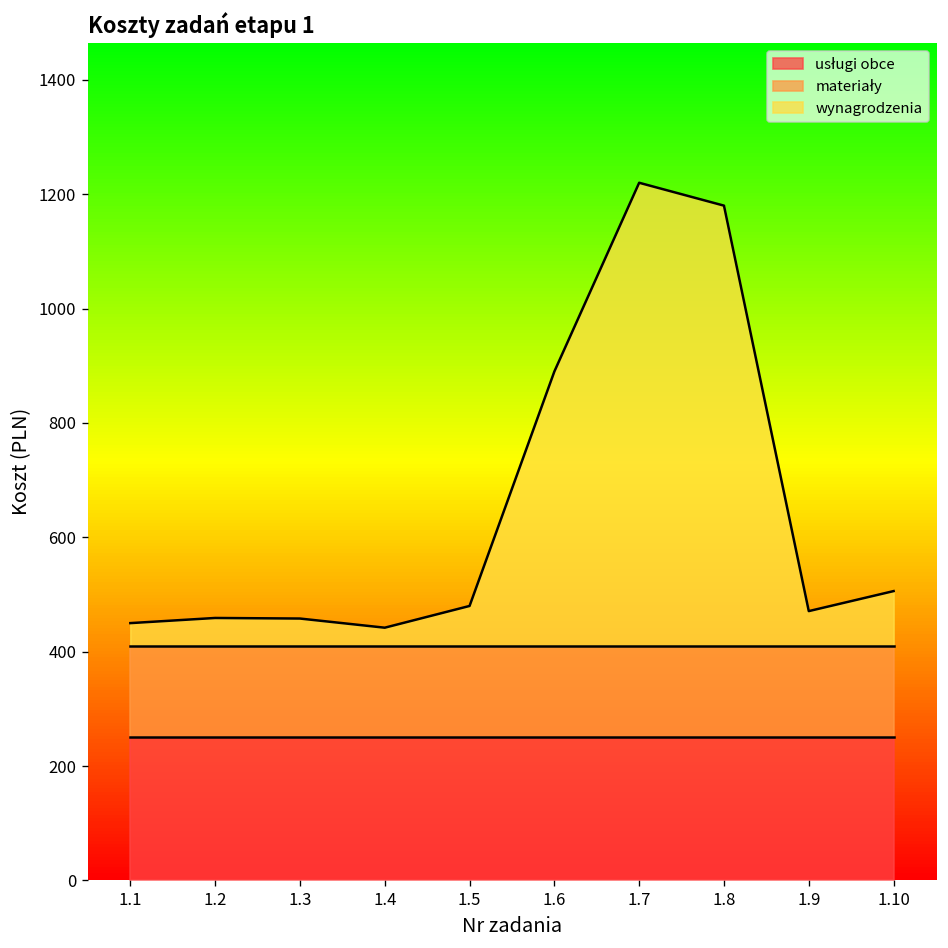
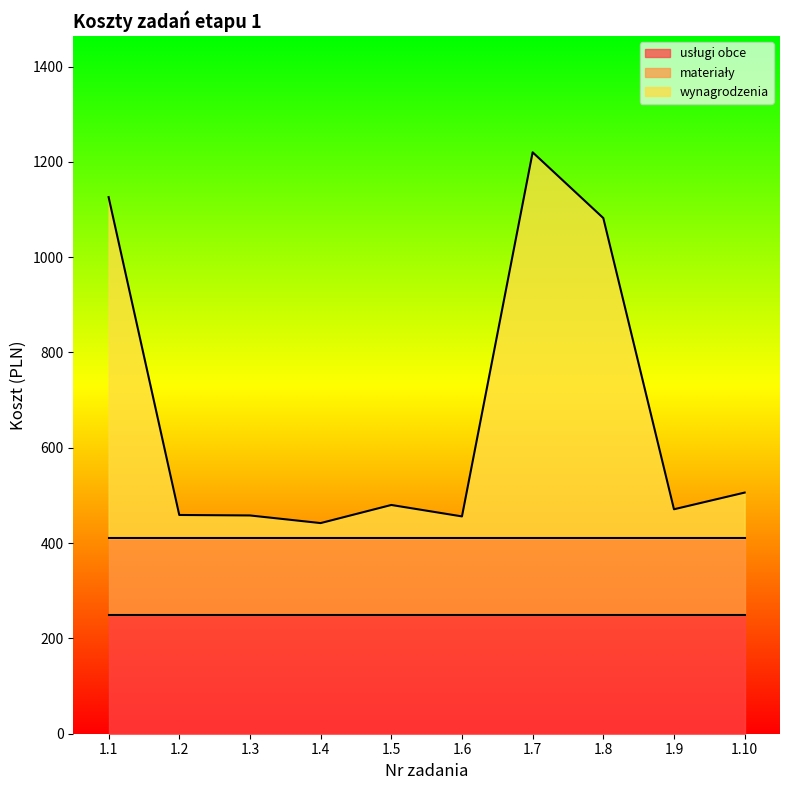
  {
    "usługi obce": {
      "1.1": 250,
      "1.2": 250,
      "1.3": 250,
      "1.4": 250,
      "1.5": 250,
      "1.6": 250,
      "1.7": 250,
      "1.8": 250,
      "1.9": 250,
      "1.10": 250
    },
    "materiały": {
      "1.1": 410,
      "1.2": 410,
      "1.3": 410,
      "1.4": 410,
      "1.5": 410,
      "1.6": 410,
      "1.7": 410,
      "1.8": 410,
      "1.9": 410,
      "1.10": 410
    },
    "wynagrodzenia": {
-     "1.1": 450,
+     "1.1": 1130,
      "1.2": 460,
      "1.3": 460,
      "1.4": 440,
      "1.5": 480,
-     "1.6": 890,
+     "1.6": 460,
      "1.7": 1220,
-     "1.8": 1180,
+     "1.8": 1080,
      "1.9": 470,
      "1.10": 510
    }
  }
